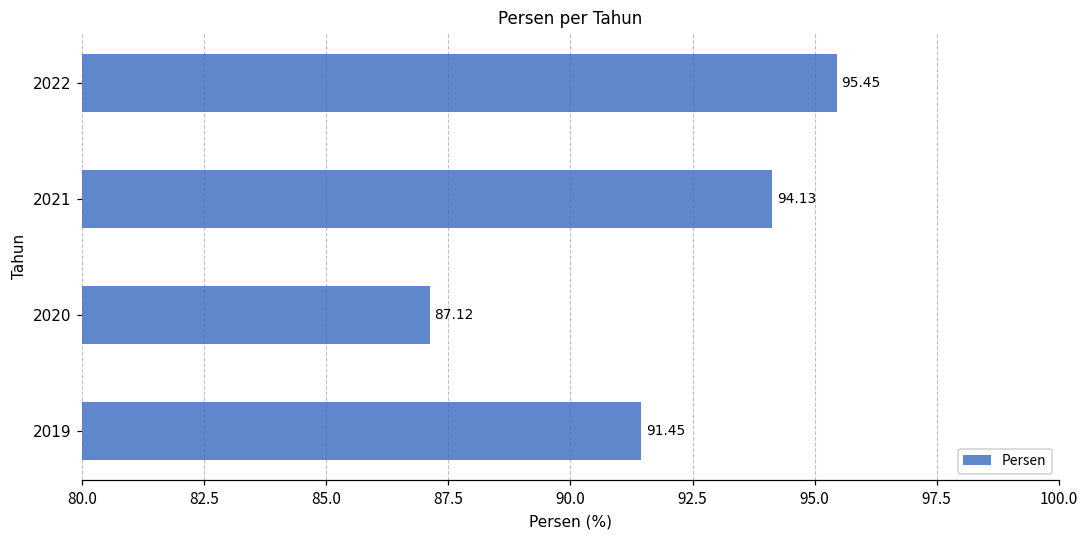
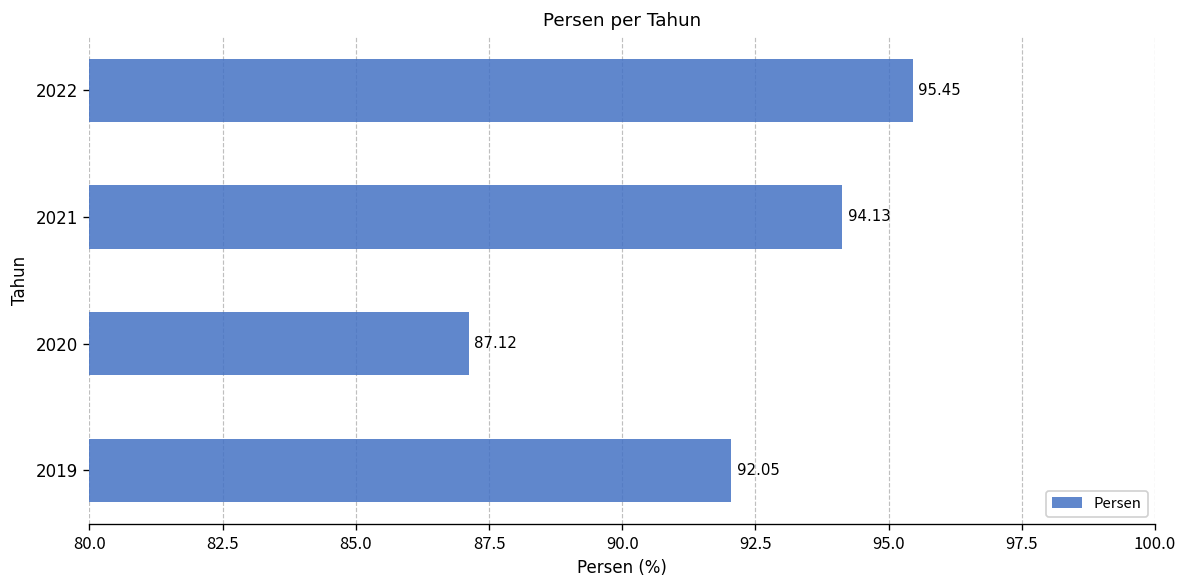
  {
    "2022": 95.45,
    "2021": 94.13,
    "2020": 87.12,
-   "2019": 91.45
+   "2019": 92.05
  }
